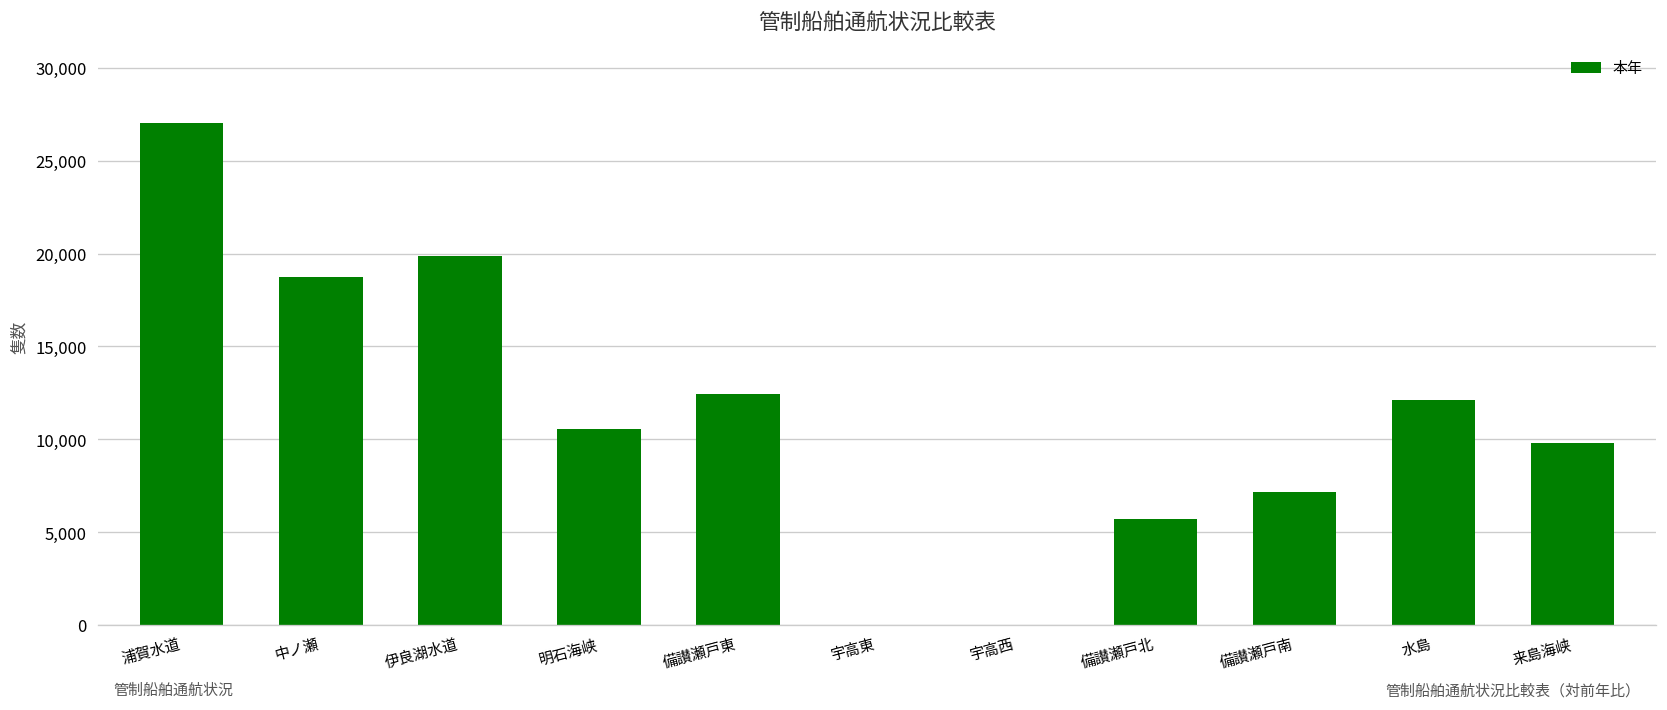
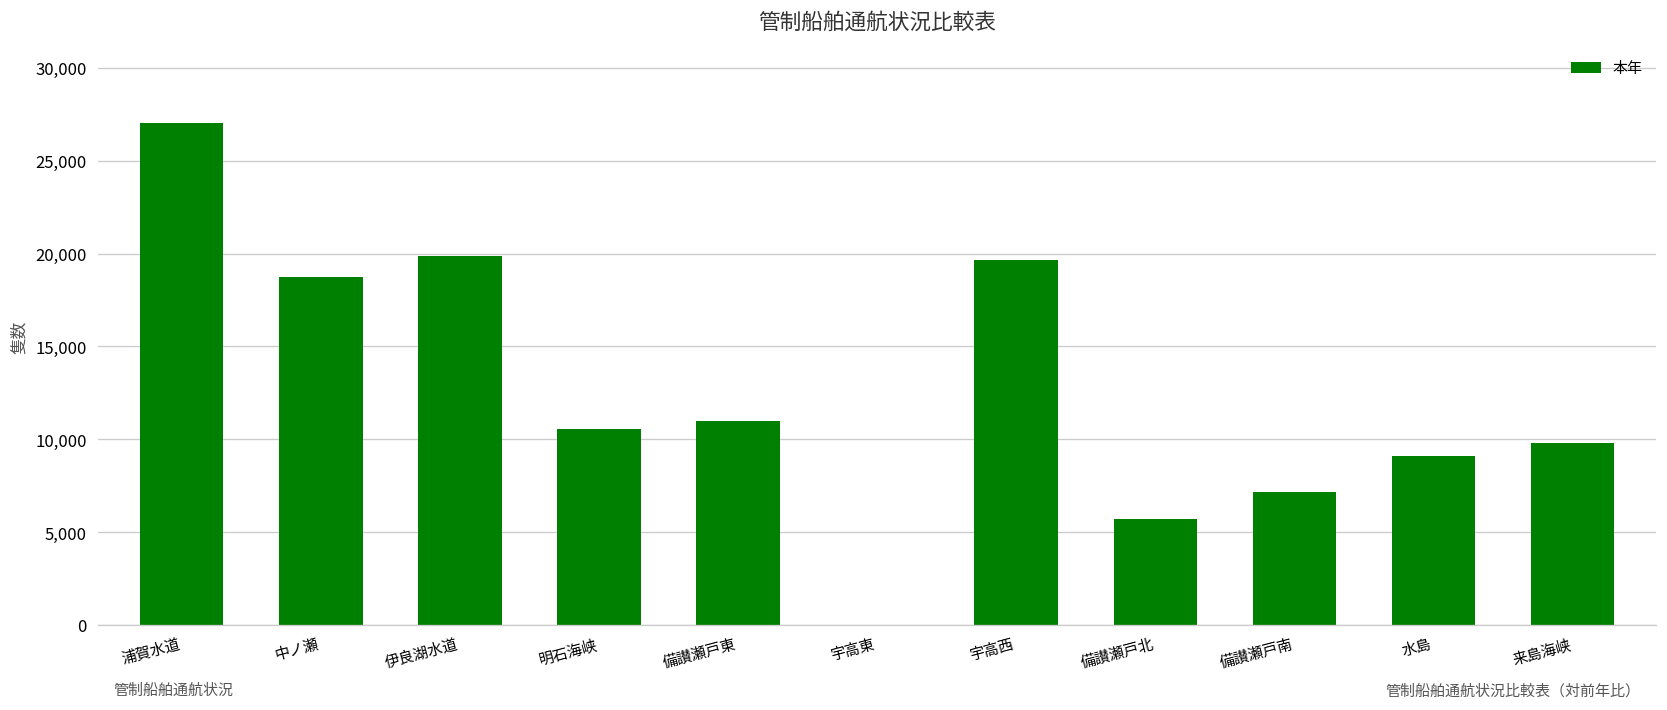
  {
    "浦賀水道": "27,000",
    "中ノ瀬": "18,700",
    "伊良湖水道": "19,900",
    "明石海峡": "10,500",
-   "備讃瀬戸東": "12,400",
-   "宇高西": "0",
+   "備讃瀬戸東": "11,000",
+   "宇高西": "19,700",
    "備讃瀬戸北": "5,700",
    "備讃瀬戸南": "7,100",
-   "水島": "12,100",
+   "水島": "9,100",
    "来島海峡": "9,800"
  }
